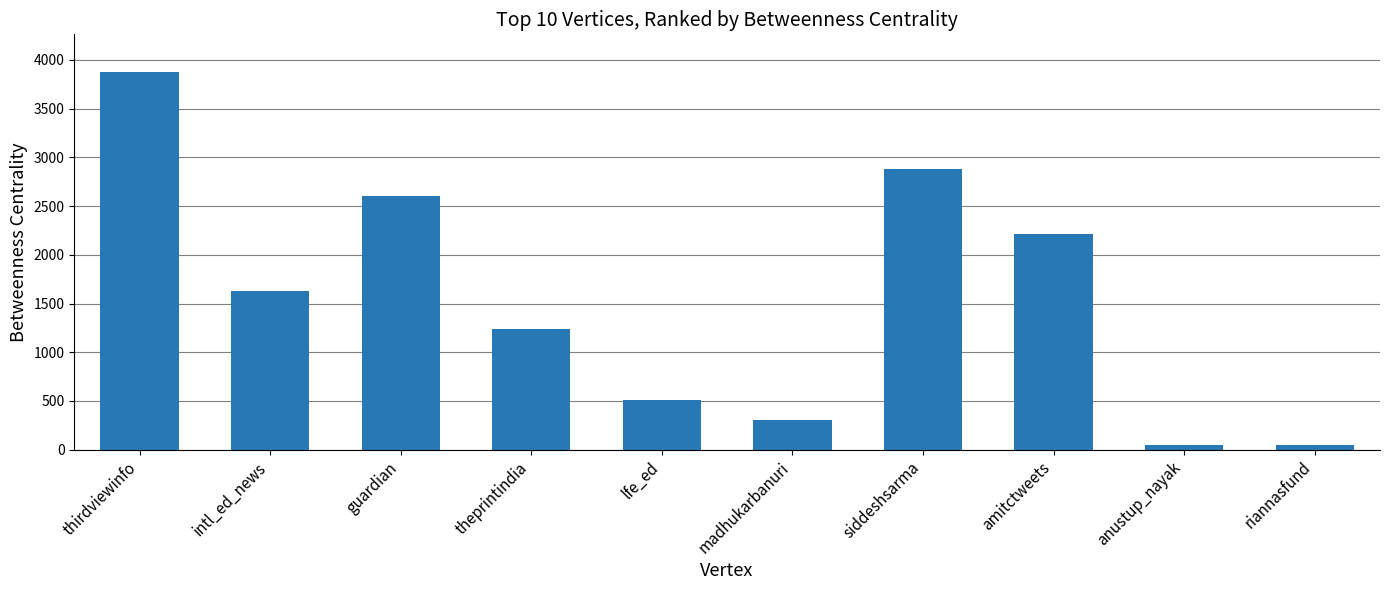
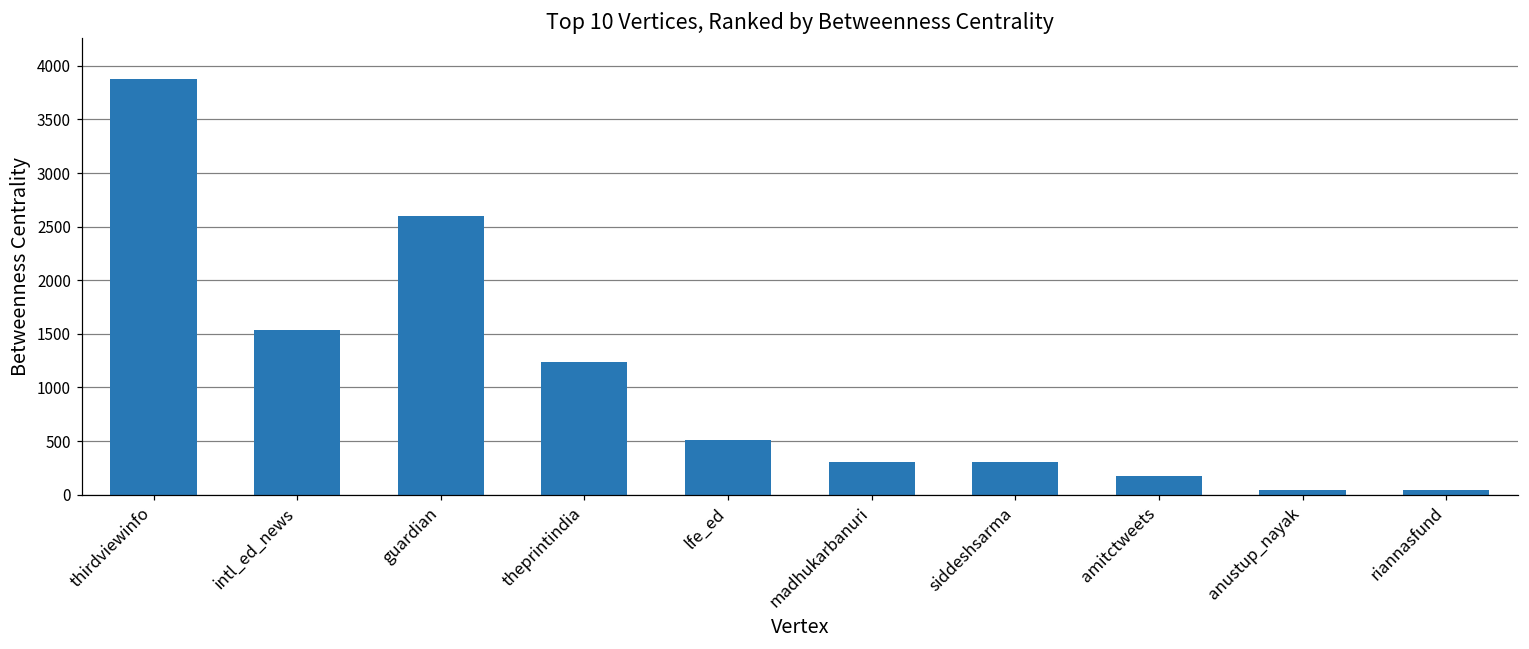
  {
    "thirdviewinfo": 3900,
-   "intl_ed_news": 1600,
+   "intl_ed_news": 1500,
    "guardian": 2600,
    "theprintindia": 1200,
    "lfe_ed": 500,
    "madhukarbanuri": 300,
-   "siddeshsarma": 2900,
-   "amitctweets": 2200,
+   "siddeshsarma": 300,
+   "amitctweets": 200,
    "anustup_nayak": 0,
    "riannasfund": 0
  }
